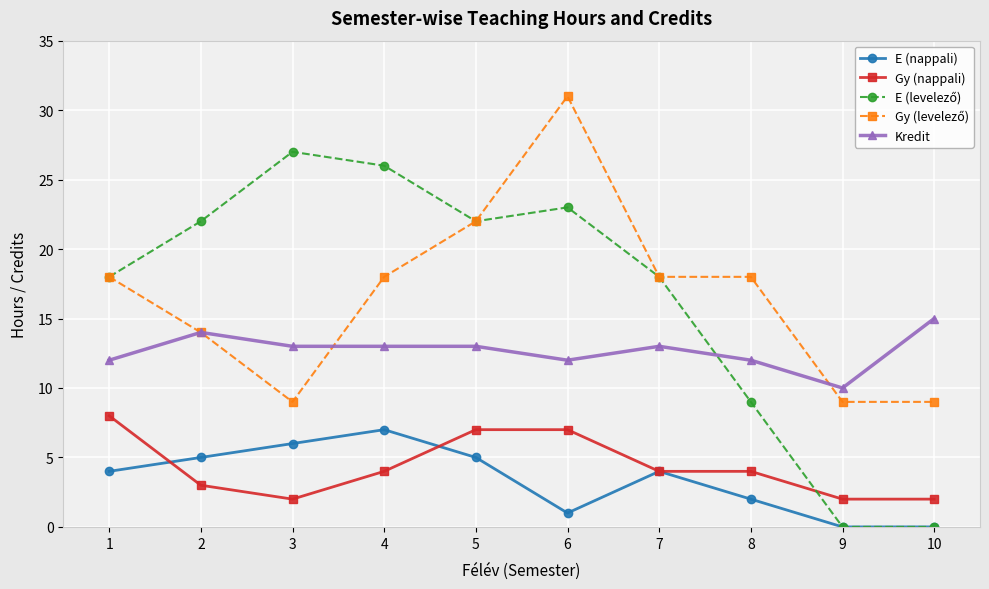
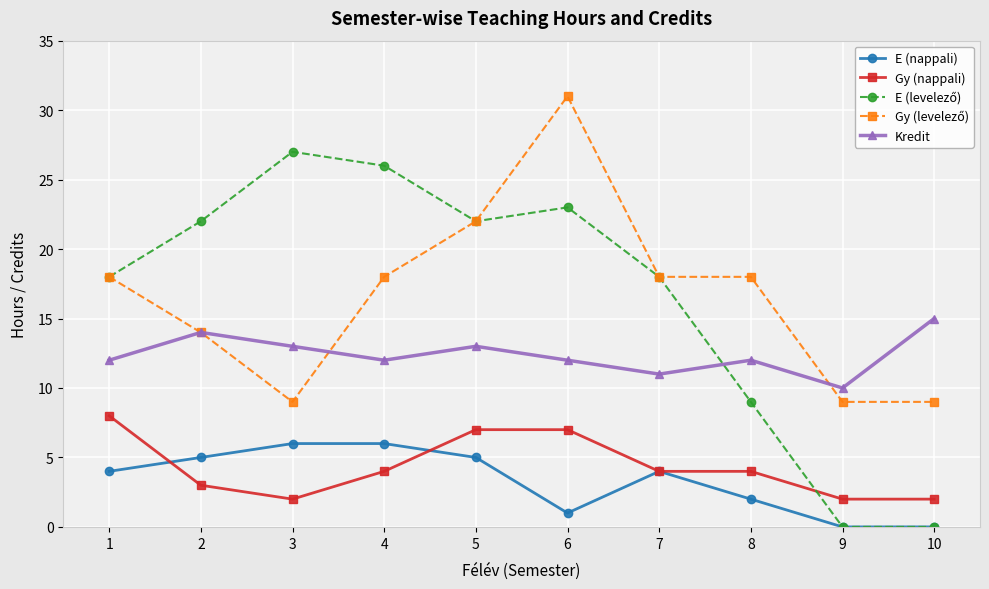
  {
    "E (nappali)": {
      "1": 4,
      "2": 5,
      "3": 6,
-     "4": 7,
+     "4": 6,
      "5": 5,
      "6": 1,
      "8": 2
    },
    "Gy (nappali)": {
      "1": 8,
      "2": 3,
      "3": 2,
      "4": 4,
      "5": 7,
      "6": 7,
      "8": 4,
      "9": 2,
      "10": 2
    },
    "E (levelező)": {
      "2": 22,
      "3": 27,
      "4": 26,
      "6": 23,
      "8": 9
    },
    "Gy (levelező)": {
      "3": 9,
      "4": 18,
      "6": 31,
      "8": 18,
      "9": 9,
      "10": 9
    },
    "Kredit": {
      "1": 12,
      "3": 13,
-     "4": 13,
+     "4": 12,
      "5": 13,
      "6": 12,
-     "7": 13,
+     "7": 11,
      "8": 12,
      "9": 10,
      "10": 15
    }
  }
